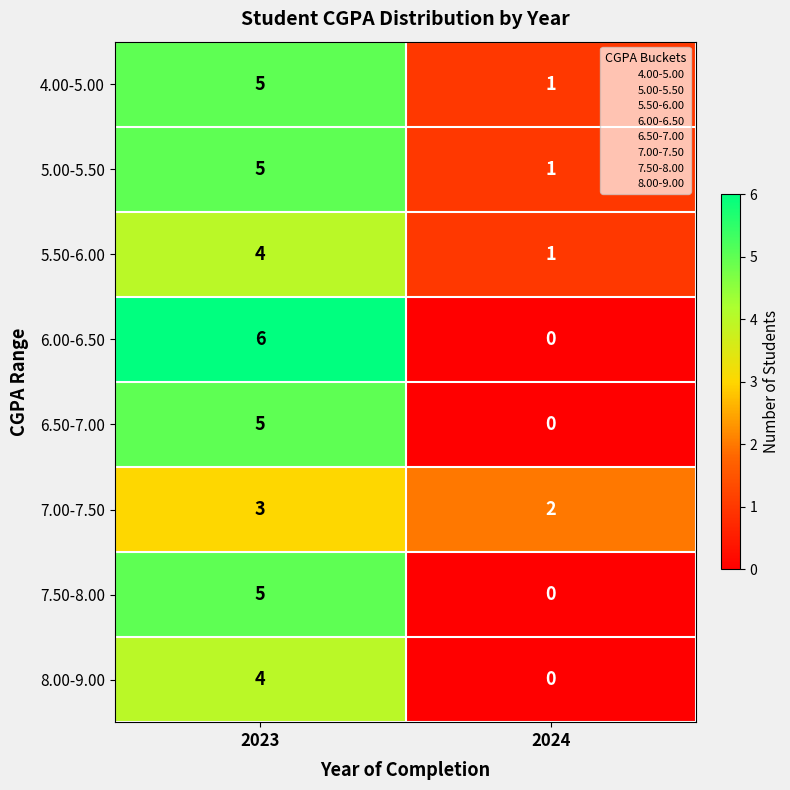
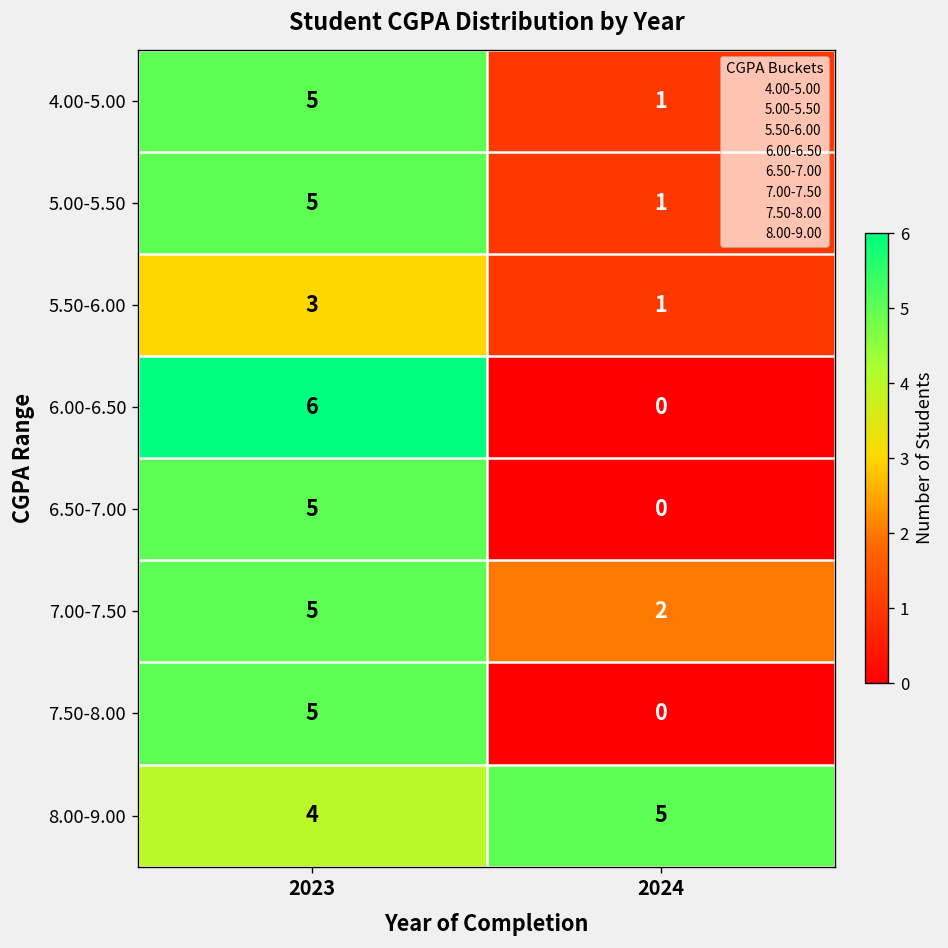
  {
    "4.00-5.00": {
      "2023": 5,
      "2024": 1
    },
    "5.00-5.50": {
      "2023": 5,
      "2024": 1
    },
    "5.50-6.00": {
-     "2023": 4,
+     "2023": 3,
      "2024": 1
    },
    "6.00-6.50": {
      "2023": 6,
      "2024": 0
    },
    "6.50-7.00": {
      "2023": 5,
      "2024": 0
    },
    "7.00-7.50": {
-     "2023": 3,
+     "2023": 5,
      "2024": 2
    },
    "7.50-8.00": {
      "2023": 5,
      "2024": 0
    },
    "8.00-9.00": {
      "2023": 4,
-     "2024": 0
+     "2024": 5
    }
  }
